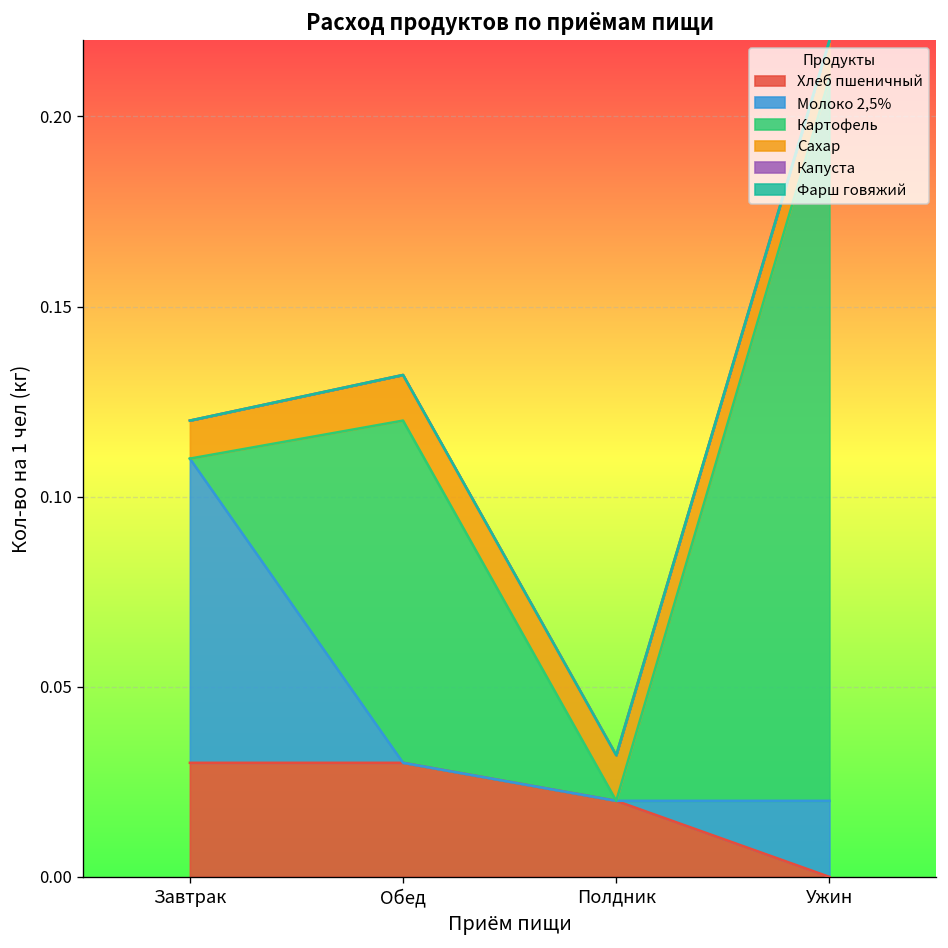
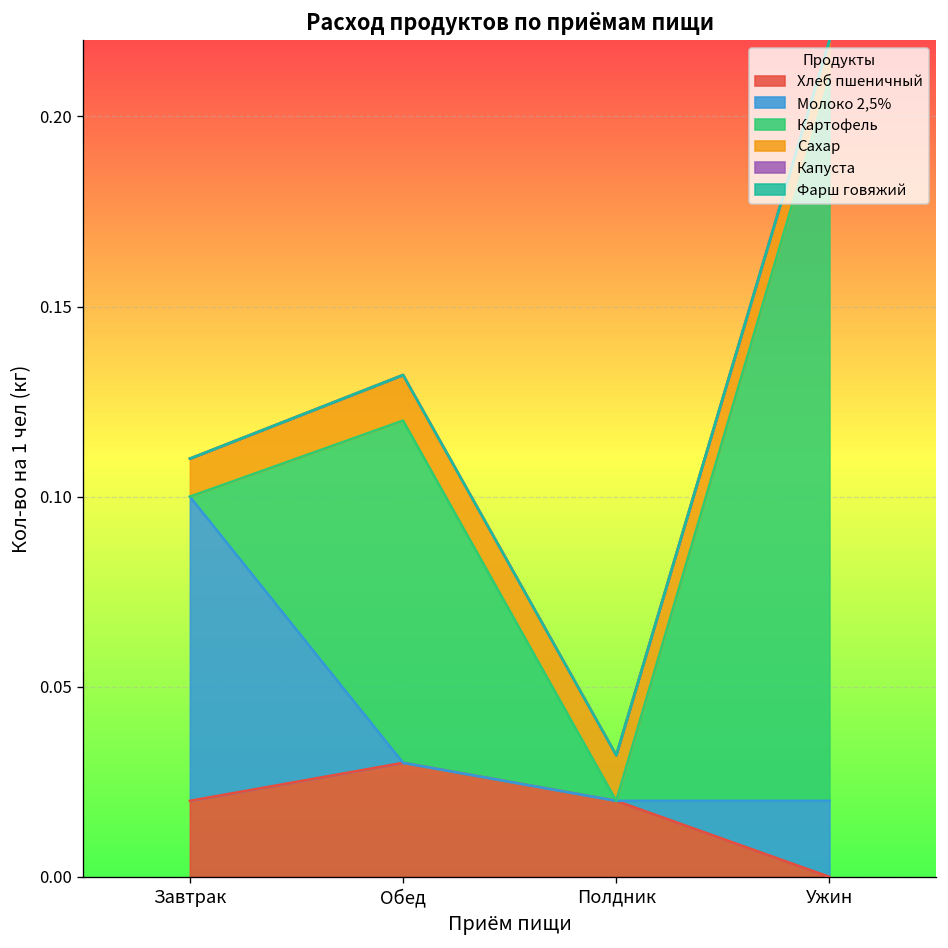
  {
    "Хлеб пшеничный": {
-     "Завтрак": 0.03,
+     "Завтрак": 0.02,
      "Ужин": 0.00
    },
    "Молоко 2,5%": {
      "Ужин": 0.02
    }
  }
